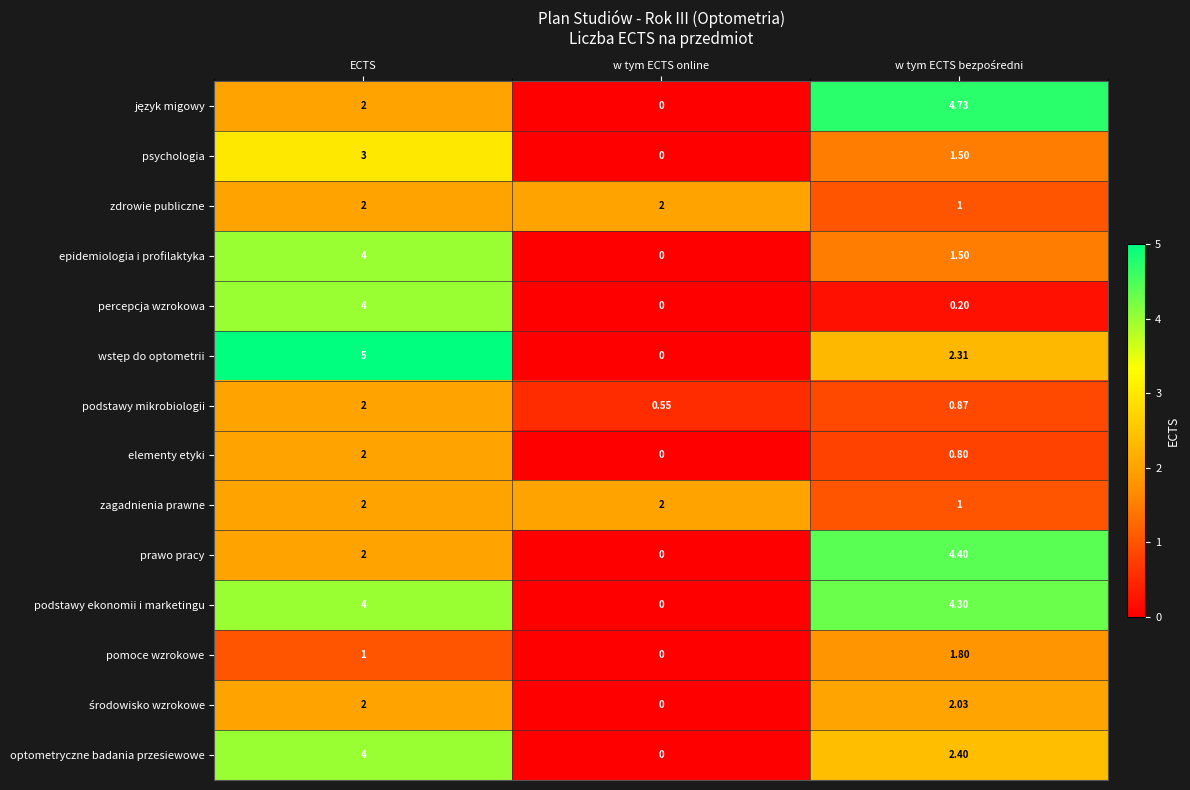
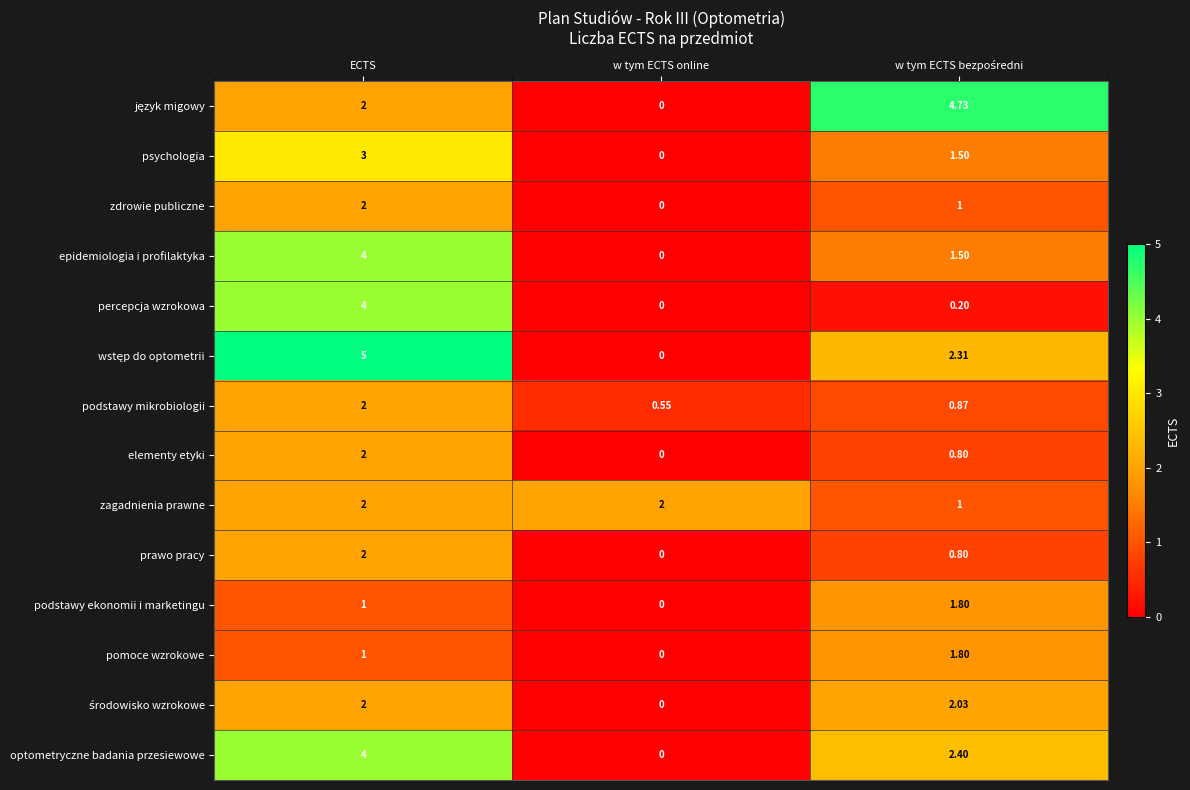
  {
    "język migowy": {
      "ECTS": 2,
      "w tym ECTS online": 0,
      "w tym ECTS bezpośredni": 4.73
    },
    "psychologia": {
      "ECTS": 3,
      "w tym ECTS online": 0,
      "w tym ECTS bezpośredni": 1.50
    },
    "zdrowie publiczne": {
      "ECTS": 2,
-     "w tym ECTS online": 2,
+     "w tym ECTS online": 0,
      "w tym ECTS bezpośredni": 1
    },
    "epidemiologia i profilaktyka": {
      "ECTS": 4,
      "w tym ECTS online": 0,
      "w tym ECTS bezpośredni": 1.50
    },
    "percepcja wzrokowa": {
      "ECTS": 4,
      "w tym ECTS online": 0,
      "w tym ECTS bezpośredni": 0.20
    },
    "wstęp do optometrii": {
      "ECTS": 5,
      "w tym ECTS online": 0,
      "w tym ECTS bezpośredni": 2.31
    },
    "podstawy mikrobiologii": {
      "ECTS": 2,
      "w tym ECTS online": 0.55,
      "w tym ECTS bezpośredni": 0.87
    },
    "elementy etyki": {
      "ECTS": 2,
      "w tym ECTS online": 0,
      "w tym ECTS bezpośredni": 0.80
    },
    "zagadnienia prawne": {
      "ECTS": 2,
      "w tym ECTS online": 2,
      "w tym ECTS bezpośredni": 1
    },
    "prawo pracy": {
      "ECTS": 2,
      "w tym ECTS online": 0,
-     "w tym ECTS bezpośredni": 4.40
+     "w tym ECTS bezpośredni": 0.80
    },
    "podstawy ekonomii i marketingu": {
-     "ECTS": 4,
+     "ECTS": 1,
      "w tym ECTS online": 0,
-     "w tym ECTS bezpośredni": 4.30
+     "w tym ECTS bezpośredni": 1.80
    },
    "pomoce wzrokowe": {
      "ECTS": 1,
      "w tym ECTS online": 0,
      "w tym ECTS bezpośredni": 1.80
    },
    "środowisko wzrokowe": {
      "ECTS": 2,
      "w tym ECTS online": 0,
      "w tym ECTS bezpośredni": 2.03
    },
    "optometryczne badania przesiewowe": {
      "ECTS": 4,
      "w tym ECTS online": 0,
      "w tym ECTS bezpośredni": 2.40
    }
  }
